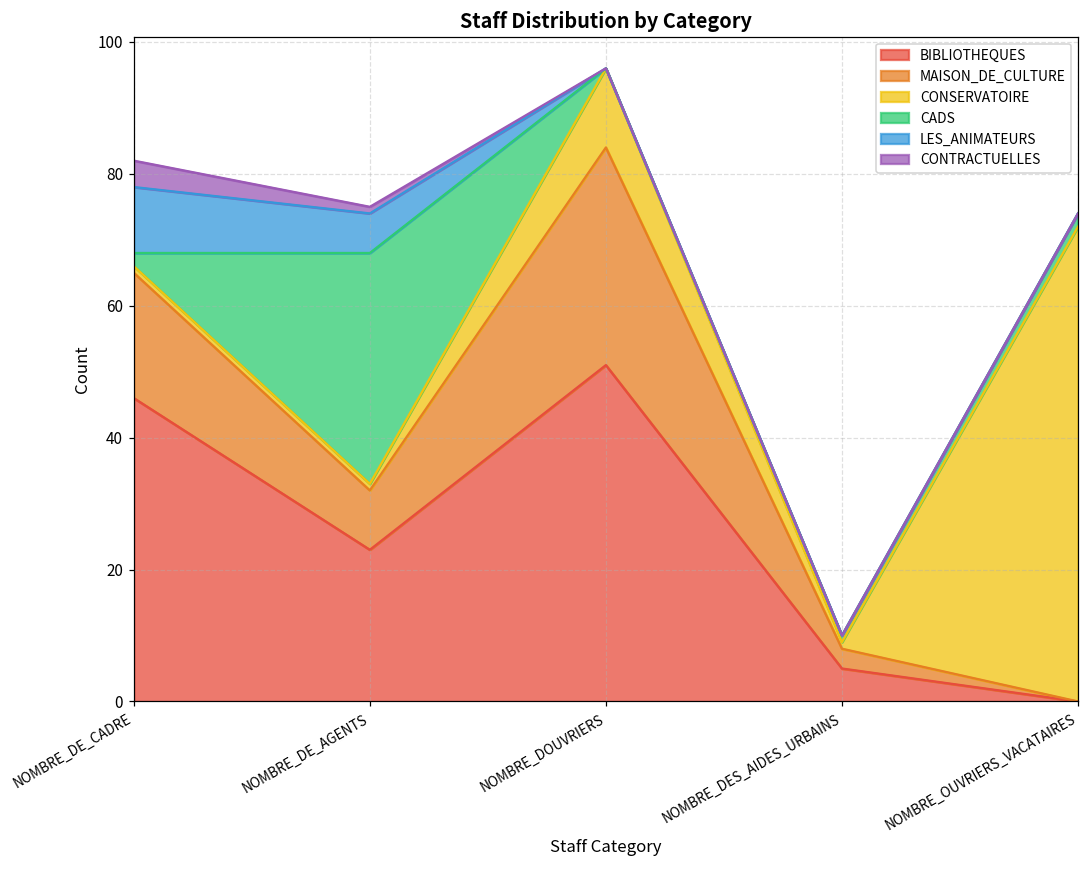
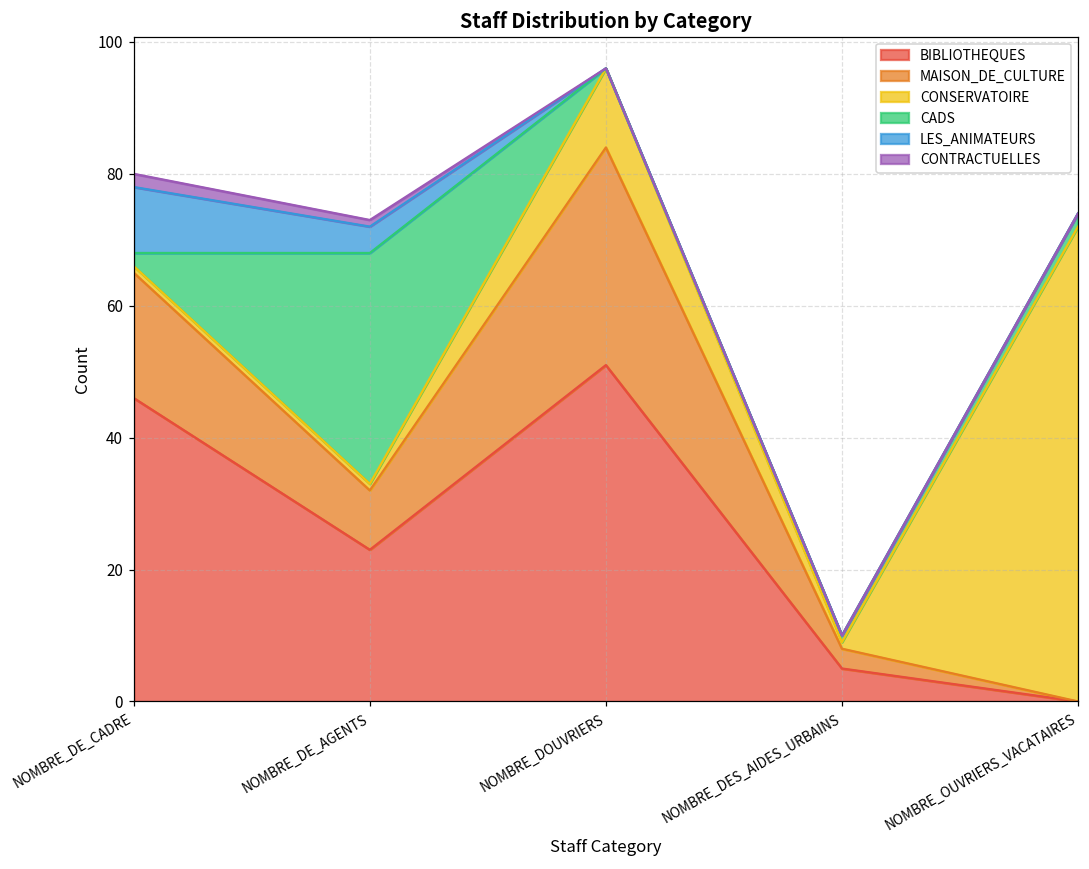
  {
    "CONSERVATOIRE": {
      "NOMBRE_DE_CADRE": 1,
      "NOMBRE_DE_AGENTS": 1,
      "NOMBRE_DES_AIDES_URBAINS": 1,
      "NOMBRE_OUVRIERS_VACATAIRES": 72
    },
    "CADS": {
      "NOMBRE_DE_CADRE": 2,
      "NOMBRE_DE_AGENTS": 35
    },
    "LES_ANIMATEURS": {
      "NOMBRE_DE_CADRE": 10,
-     "NOMBRE_DE_AGENTS": 6
+     "NOMBRE_DE_AGENTS": 4
    },
    "CONTRACTUELLES": {
-     "NOMBRE_DE_CADRE": 4,
+     "NOMBRE_DE_CADRE": 2,
      "NOMBRE_DE_AGENTS": 1
    }
  }
